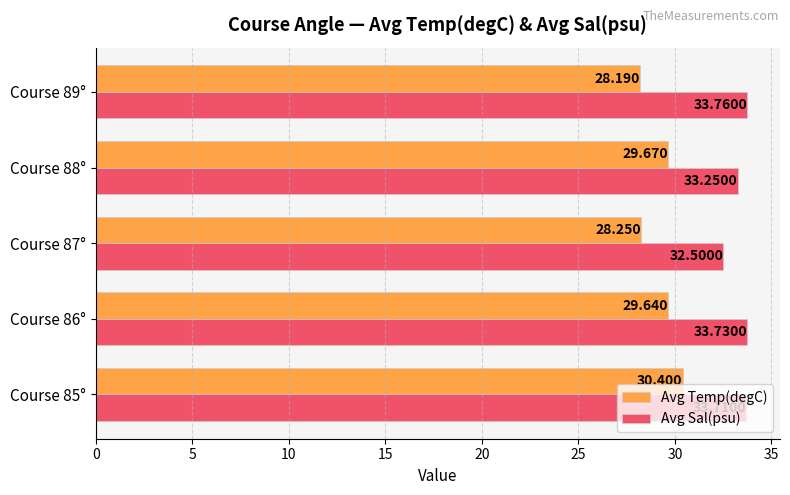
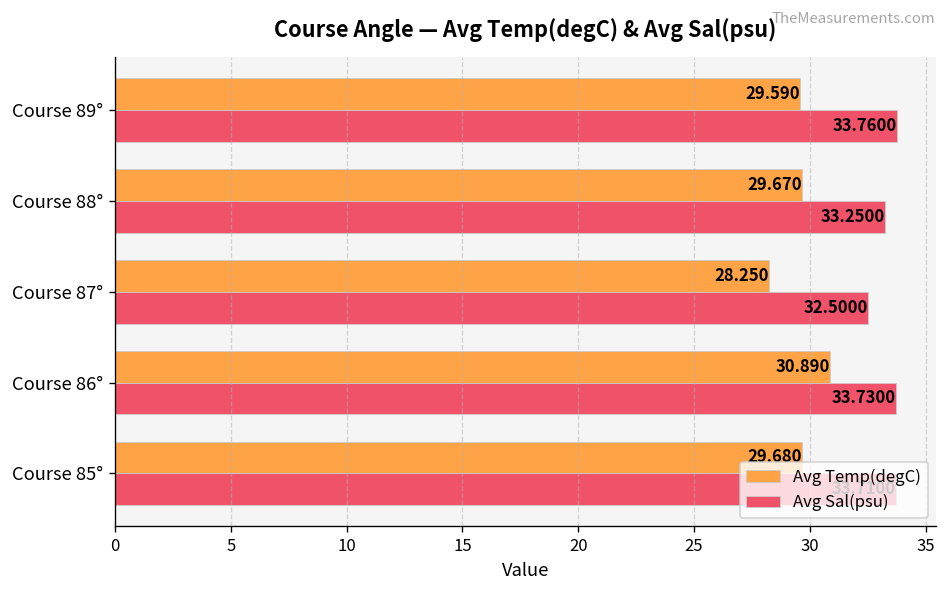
  {
    "Avg Temp(degC)": {
-     "Course 89°": 28.190,
+     "Course 89°": 29.590,
      "Course 88°": 29.670,
      "Course 87°": 28.250,
-     "Course 86°": 29.640,
-     "Course 85°": 30.4
+     "Course 86°": 30.890,
+     "Course 85°": 29.7
    },
    "Avg Sal(psu)": {
      "Course 89°": 33.7600,
      "Course 88°": 33.2500,
      "Course 87°": 32.5000,
      "Course 86°": 33.7300
    }
  }
